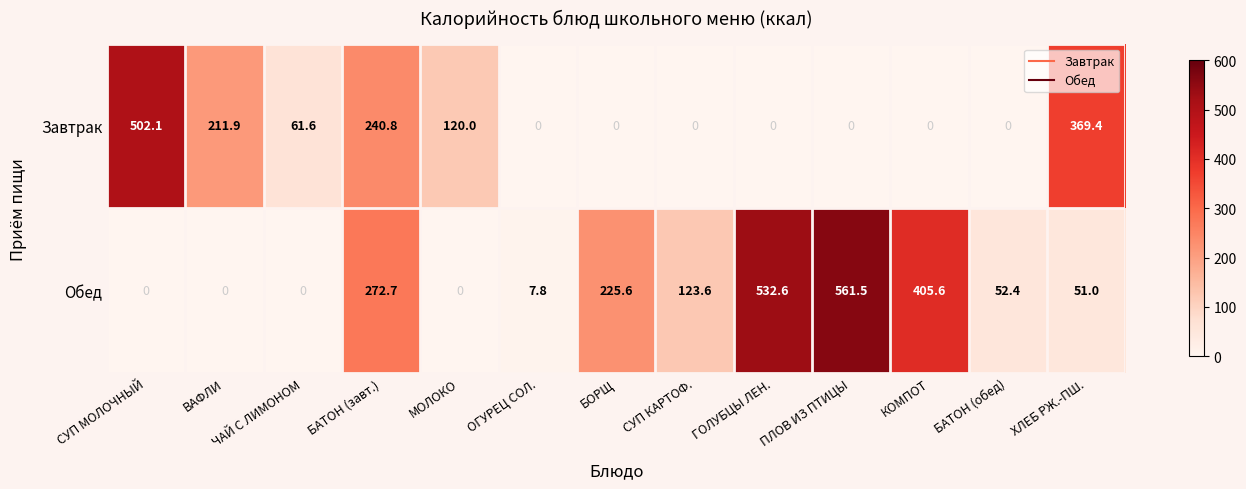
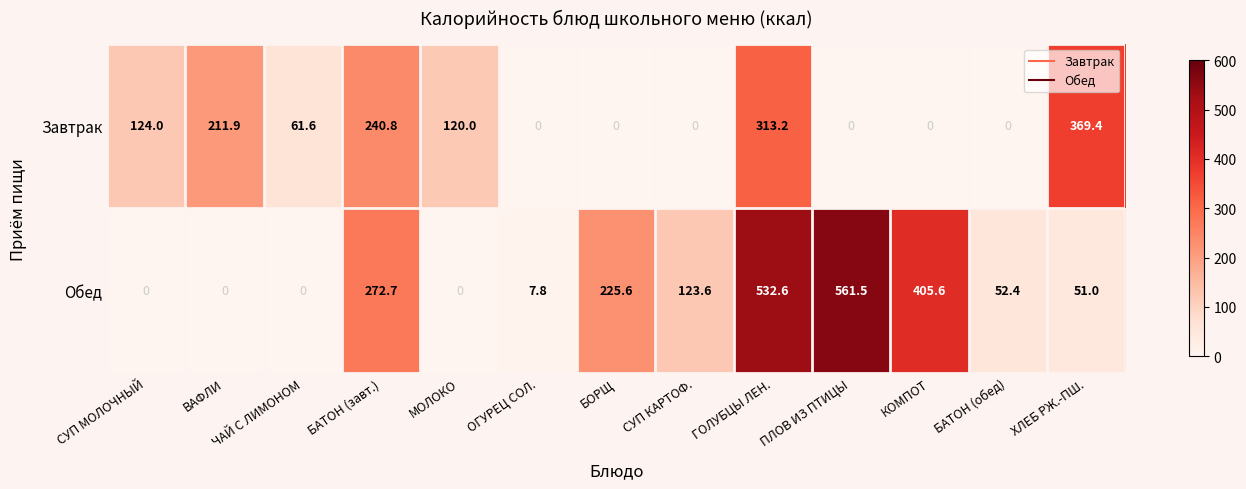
  {
    "Завтрак": {
-     "СУП МОЛОЧНЫЙ": 502.1,
+     "СУП МОЛОЧНЫЙ": 124.0,
      "ВАФЛИ": 211.9,
      "ЧАЙ С ЛИМОНОМ": 61.6,
      "БАТОН (завт.)": 240.8,
      "МОЛОКО": 120.0,
      "ОГУРЕЦ СОЛ.": 0,
      "БОРЩ": 0,
      "СУП КАРТОФ.": 0,
-     "ГОЛУБЦЫ ЛЕН.": 0,
+     "ГОЛУБЦЫ ЛЕН.": 313.2,
      "ПЛОВ ИЗ ПТИЦЫ": 0,
      "КОМПОТ": 0,
      "БАТОН (обед)": 0,
      "ХЛЕБ РЖ.-ПШ.": 369.4
    },
    "Обед": {
      "СУП МОЛОЧНЫЙ": 0,
      "ВАФЛИ": 0,
      "ЧАЙ С ЛИМОНОМ": 0,
      "БАТОН (завт.)": 272.7,
      "МОЛОКО": 0,
      "ОГУРЕЦ СОЛ.": 7.8,
      "БОРЩ": 225.6,
      "СУП КАРТОФ.": 123.6,
      "ГОЛУБЦЫ ЛЕН.": 532.6,
      "ПЛОВ ИЗ ПТИЦЫ": 561.5,
      "КОМПОТ": 405.6,
      "БАТОН (обед)": 52.4,
      "ХЛЕБ РЖ.-ПШ.": 51.0
    }
  }
